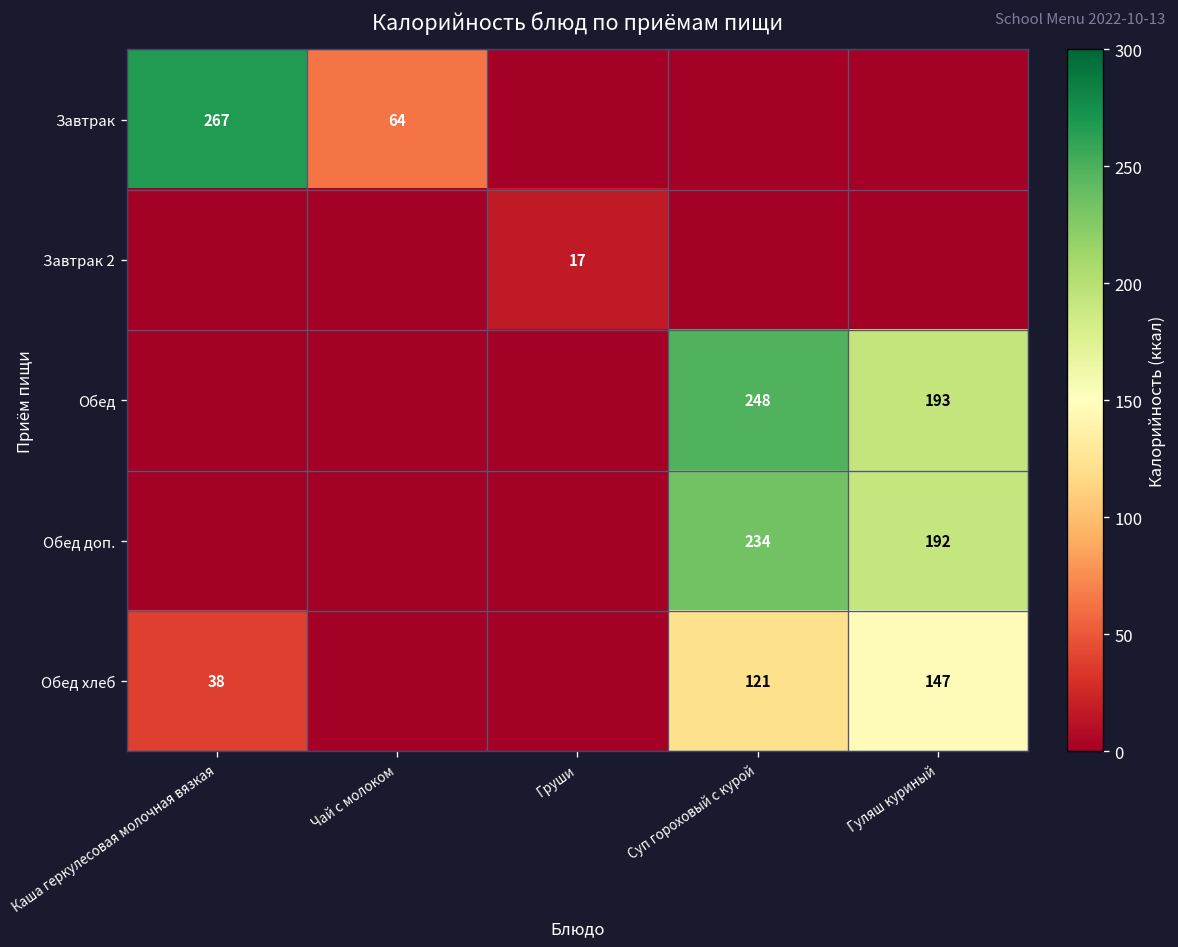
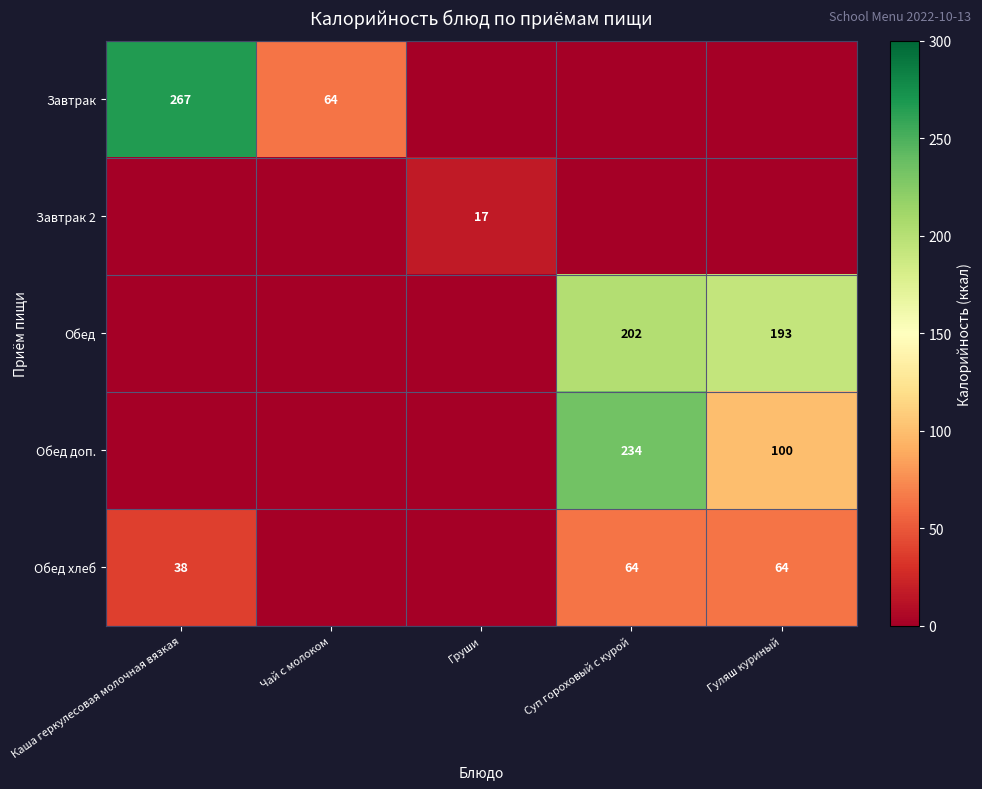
  {
    "Завтрак": {
      "Каша геркулесовая молочная вязкая": 267,
      "Чай с молоком": 64
    },
    "Завтрак 2": {
      "Груши": 17
    },
    "Обед": {
-     "Суп гороховый с курой": 248,
+     "Суп гороховый с курой": 202,
      "Гуляш куриный": 193
    },
    "Обед доп.": {
      "Суп гороховый с курой": 234,
-     "Гуляш куриный": 192
+     "Гуляш куриный": 100
    },
    "Обед хлеб": {
      "Каша геркулесовая молочная вязкая": 38,
-     "Суп гороховый с курой": 121,
-     "Гуляш куриный": 147
+     "Суп гороховый с курой": 64,
+     "Гуляш куриный": 64
    }
  }
